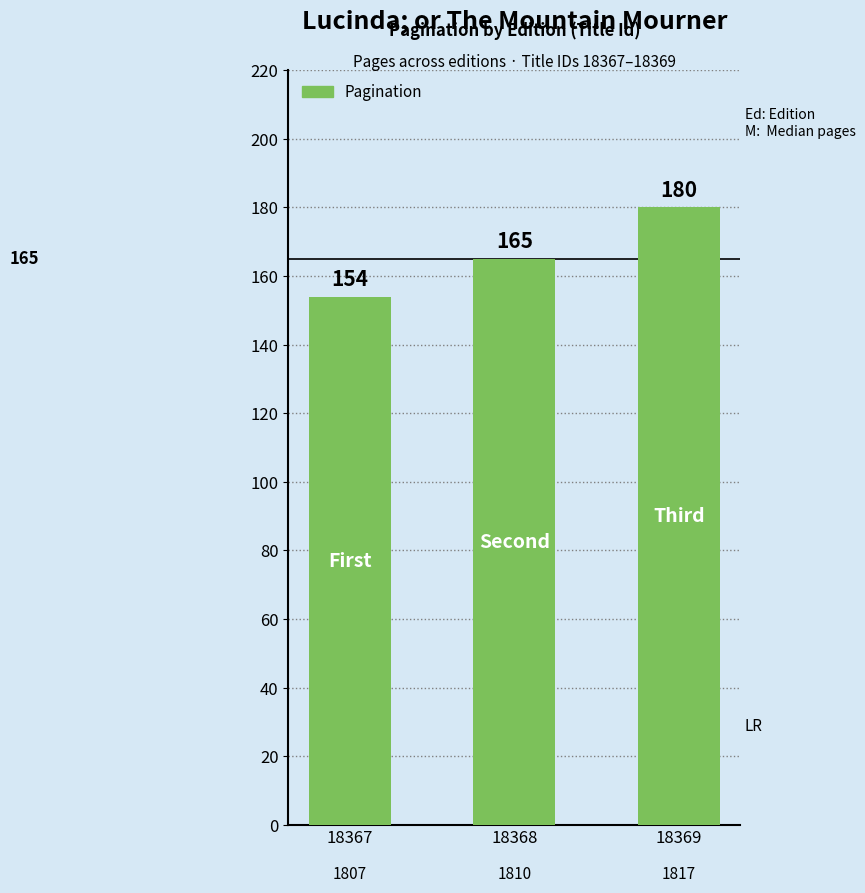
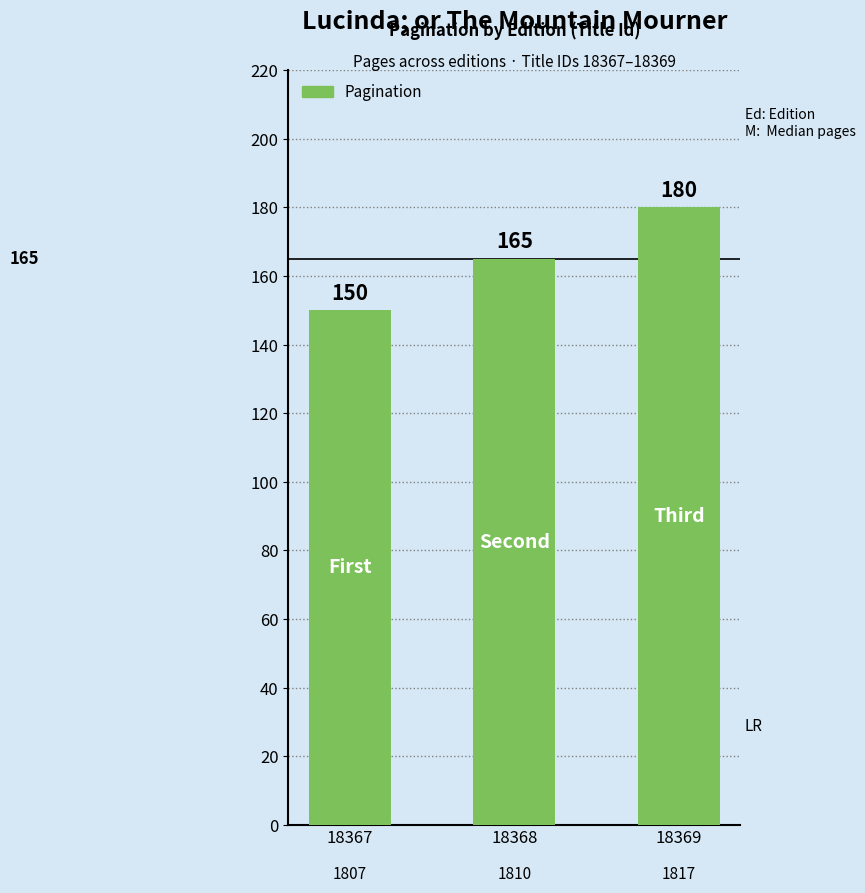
  {
-   "18367": 154,
+   "18367": 150,
    "18368": 165,
    "18369": 180
  }
